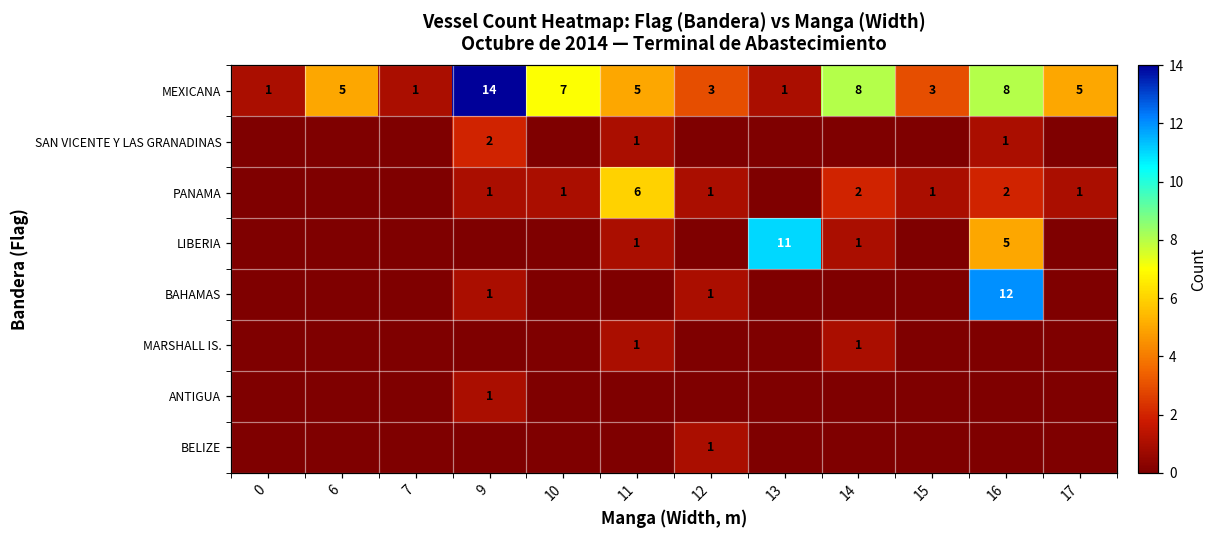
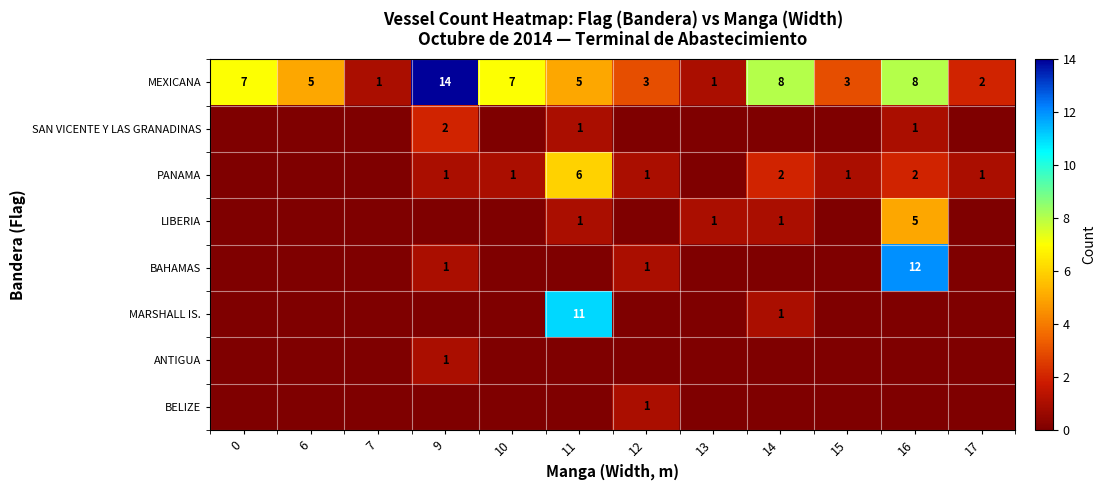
  {
    "MEXICANA": {
-     "0": 1,
+     "0": 7,
      "6": 5,
      "7": 1,
      "9": 14,
      "10": 7,
      "11": 5,
      "12": 3,
      "13": 1,
      "14": 8,
      "15": 3,
      "16": 8,
-     "17": 5
+     "17": 2
    },
    "SAN VICENTE Y LAS GRANADINAS": {
      "9": 2,
      "11": 1,
      "16": 1
    },
    "PANAMA": {
      "9": 1,
      "10": 1,
      "11": 6,
      "12": 1,
      "14": 2,
      "15": 1,
      "16": 2,
      "17": 1
    },
    "LIBERIA": {
      "11": 1,
-     "13": 11,
+     "13": 1,
      "14": 1,
      "16": 5
    },
    "BAHAMAS": {
      "9": 1,
      "12": 1,
      "16": 12
    },
    "MARSHALL IS.": {
-     "11": 1,
+     "11": 11,
      "14": 1
    },
    "ANTIGUA": {
      "9": 1
    },
    "BELIZE": {
      "12": 1
    }
  }
